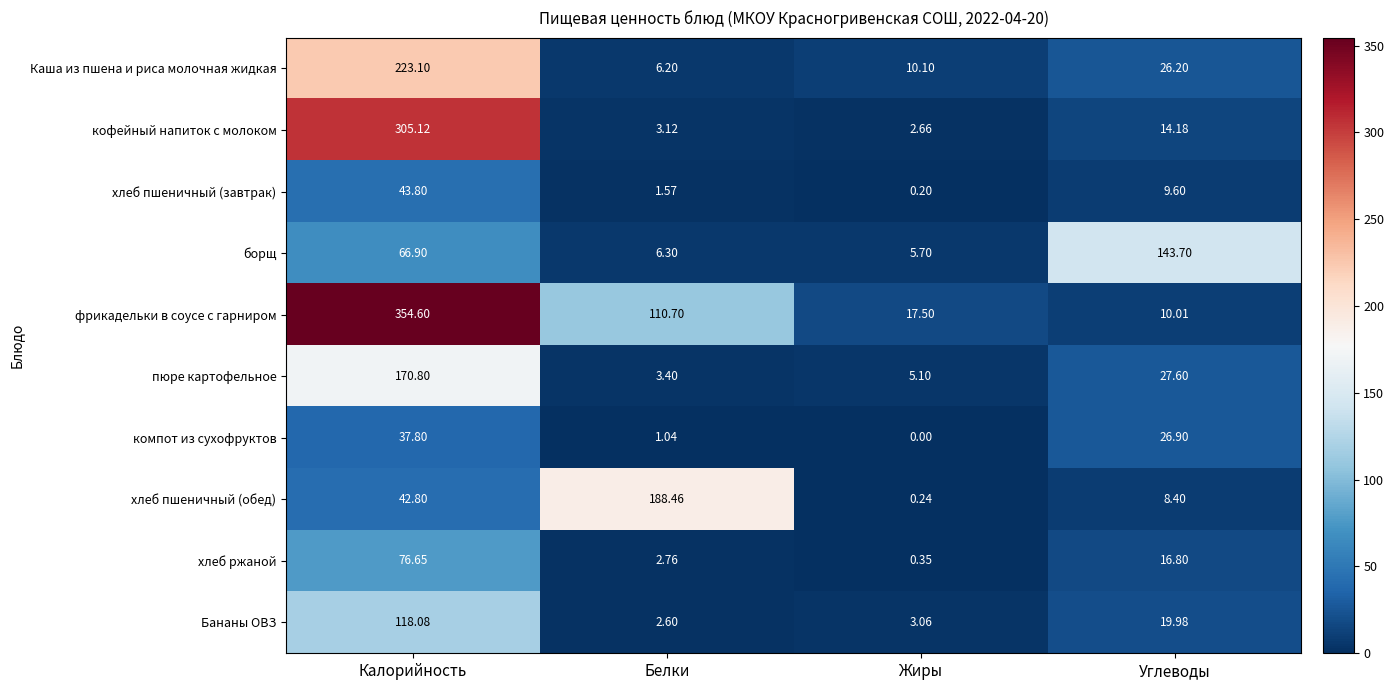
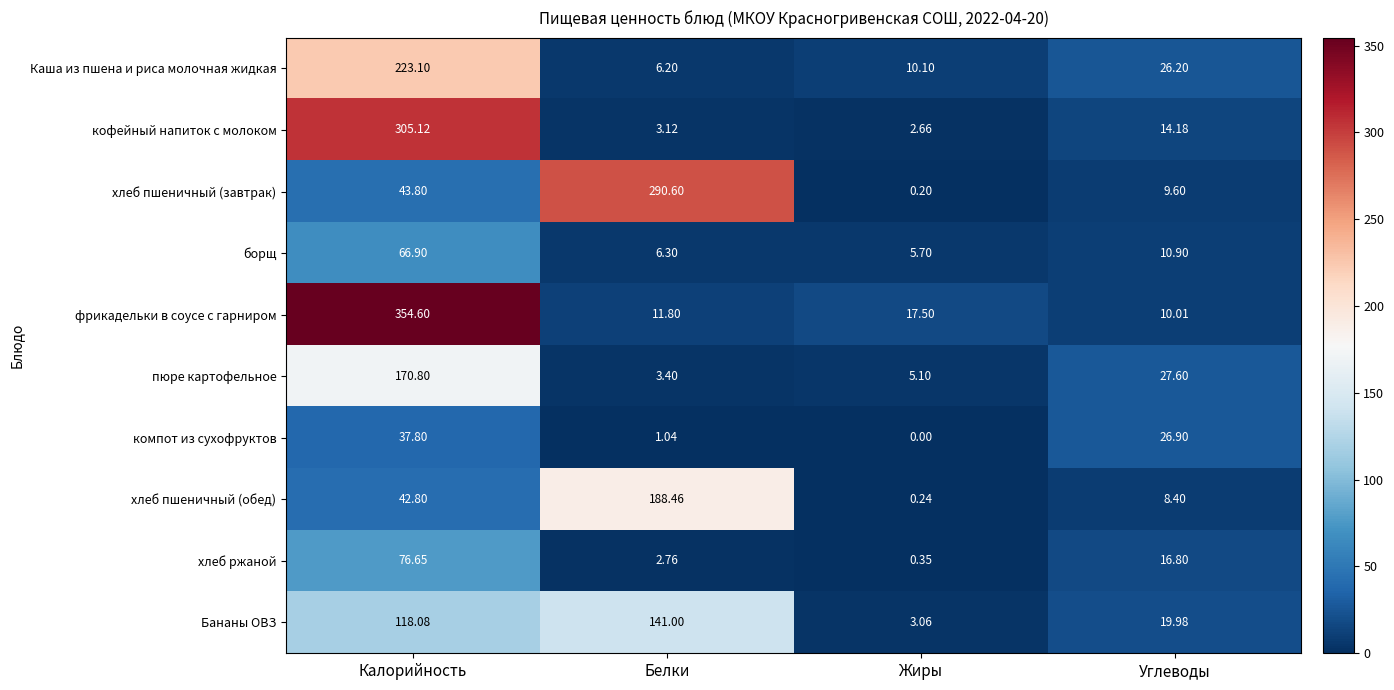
  {
    "Каша из пшена и риса молочная жидкая": {
      "Калорийность": 223.10,
      "Белки": 6.20,
      "Жиры": 10.10,
      "Углеводы": 26.20
    },
    "кофейный напиток с молоком": {
      "Калорийность": 305.12,
      "Белки": 3.12,
      "Жиры": 2.66,
      "Углеводы": 14.18
    },
    "хлеб пшеничный (завтрак)": {
      "Калорийность": 43.80,
-     "Белки": 1.57,
+     "Белки": 290.60,
      "Жиры": 0.20,
      "Углеводы": 9.60
    },
    "борщ": {
      "Калорийность": 66.90,
      "Белки": 6.30,
      "Жиры": 5.70,
-     "Углеводы": 143.70
+     "Углеводы": 10.90
    },
    "фрикадельки в соусе с гарниром": {
      "Калорийность": 354.60,
-     "Белки": 110.70,
+     "Белки": 11.80,
      "Жиры": 17.50,
      "Углеводы": 10.01
    },
    "пюре картофельное": {
      "Калорийность": 170.80,
      "Белки": 3.40,
      "Жиры": 5.10,
      "Углеводы": 27.60
    },
    "компот из сухофруктов": {
      "Калорийность": 37.80,
      "Белки": 1.04,
      "Жиры": 0.00,
      "Углеводы": 26.90
    },
    "хлеб пшеничный (обед)": {
      "Калорийность": 42.80,
      "Белки": 188.46,
      "Жиры": 0.24,
      "Углеводы": 8.40
    },
    "хлеб ржаной": {
      "Калорийность": 76.65,
      "Белки": 2.76,
      "Жиры": 0.35,
      "Углеводы": 16.80
    },
    "Бананы ОВЗ": {
      "Калорийность": 118.08,
-     "Белки": 2.60,
+     "Белки": 141.00,
      "Жиры": 3.06,
      "Углеводы": 19.98
    }
  }
